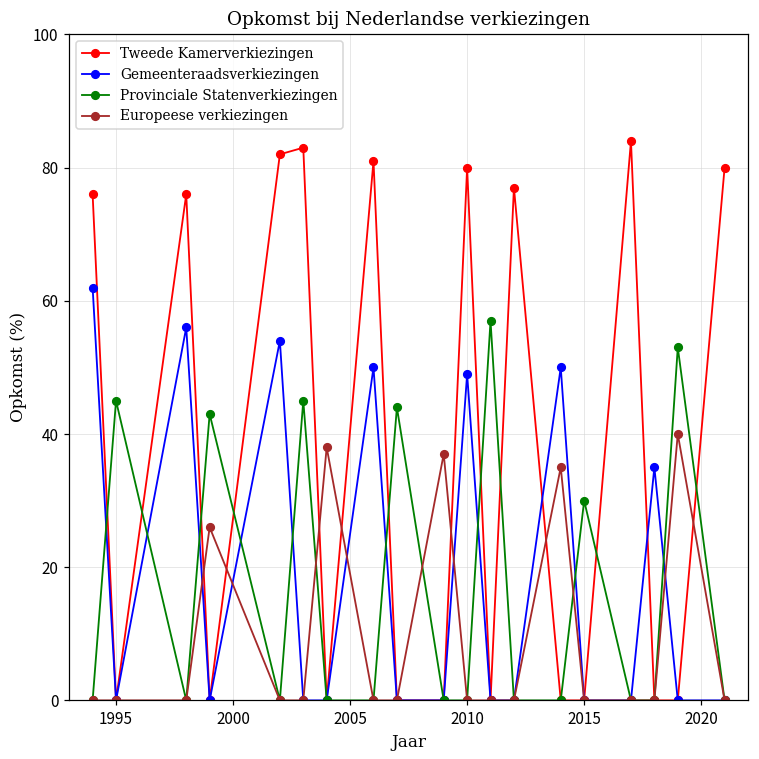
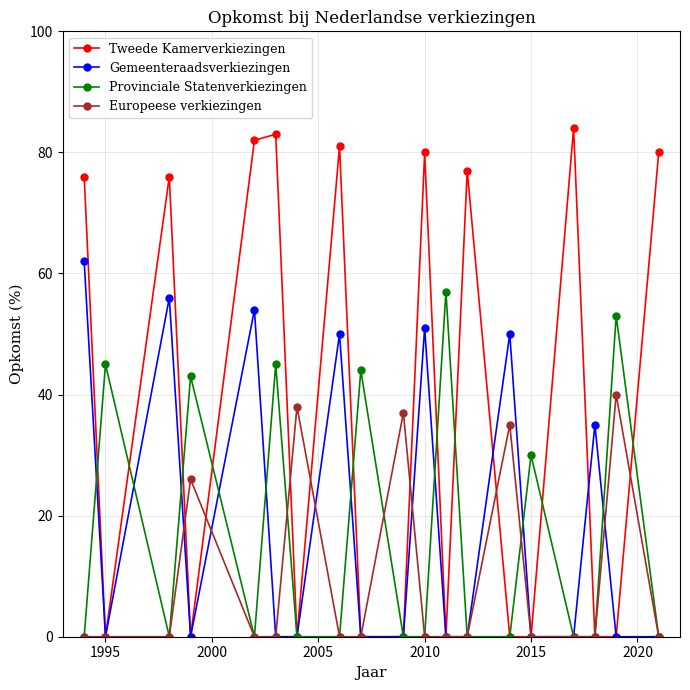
  {
    "Tweede Kamerverkiezingen": {
      "2010": 80
    },
    "Gemeenteraadsverkiezingen": {
-     "2010": 49
+     "2010": 51
    },
    "Provinciale Statenverkiezingen": {
      "1995": 45,
      "2015": 30
    }
  }
